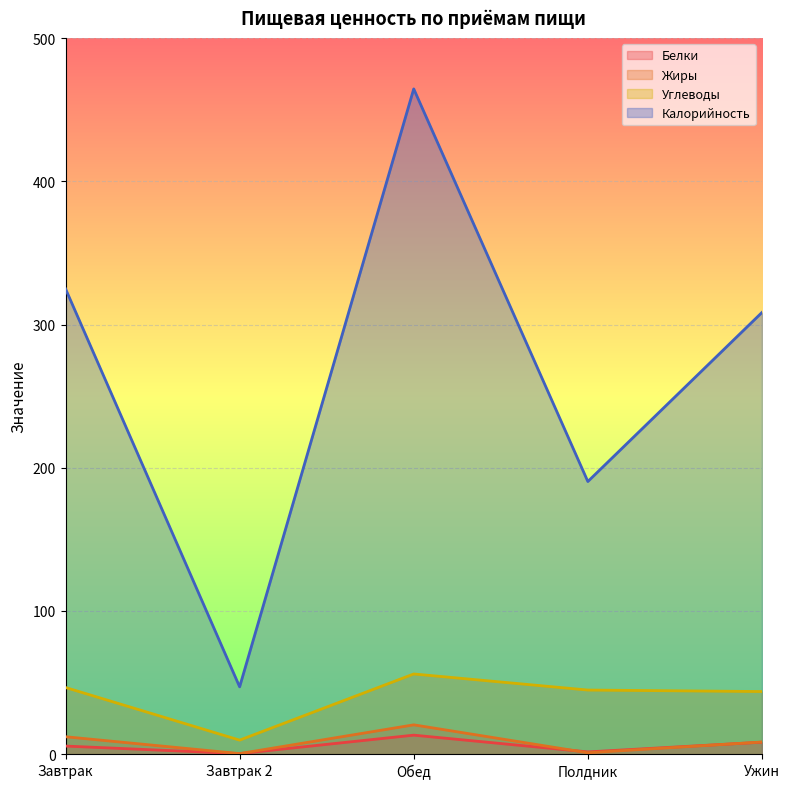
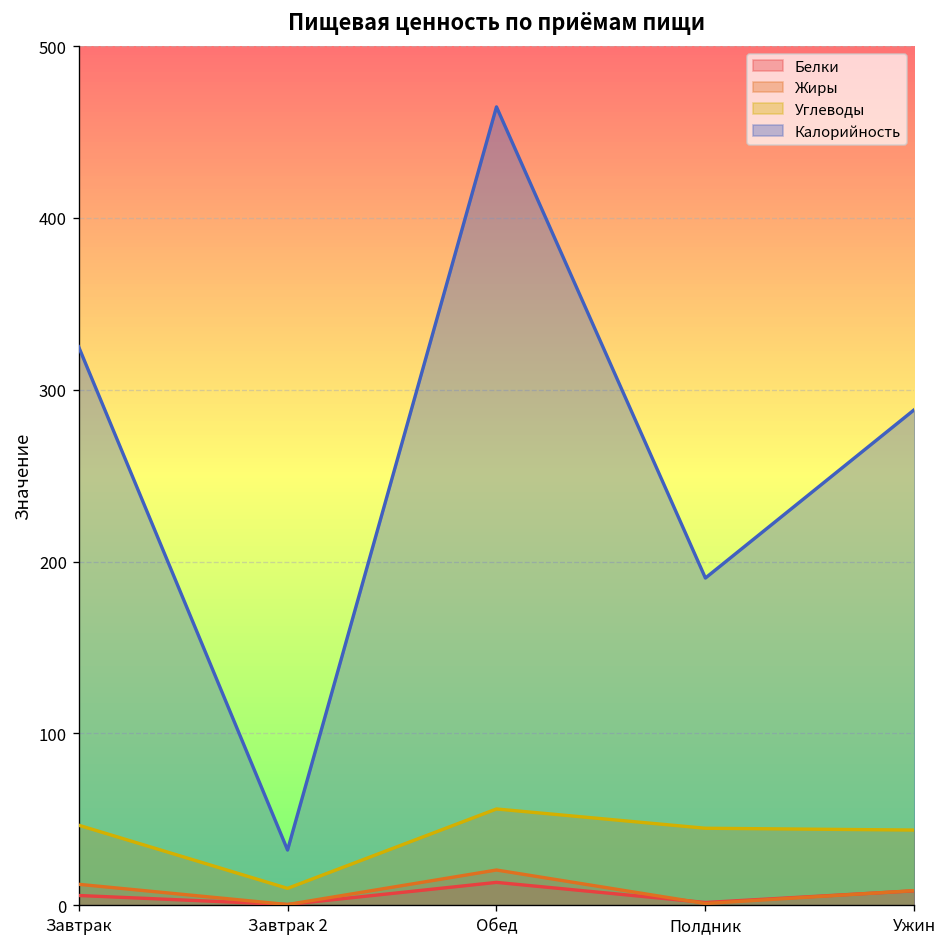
  {
    "Калорийность": {
      "Завтрак": 325,
-     "Завтрак 2": 47,
+     "Завтрак 2": 32,
      "Обед": 465,
      "Полдник": 190,
-     "Ужин": 308
+     "Ужин": 288
    }
  }
